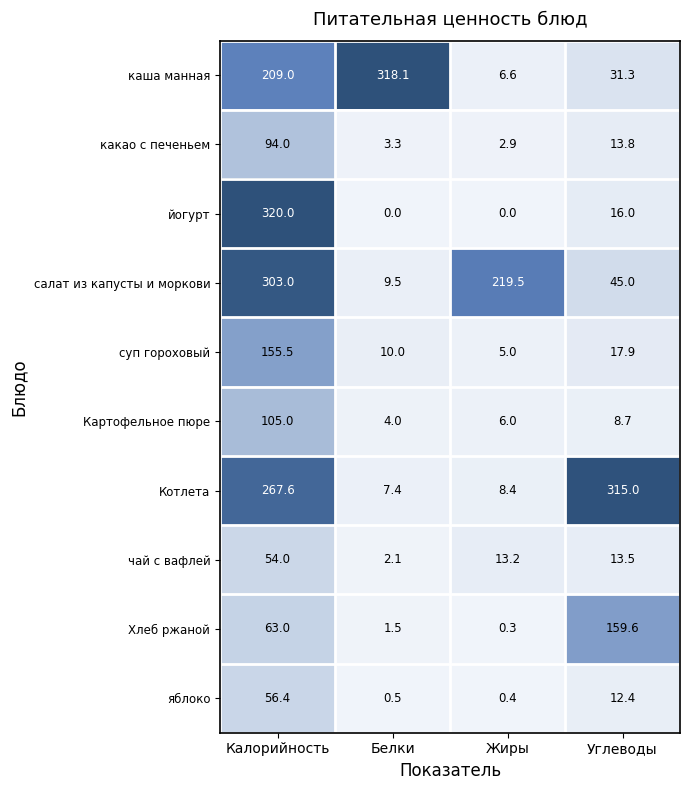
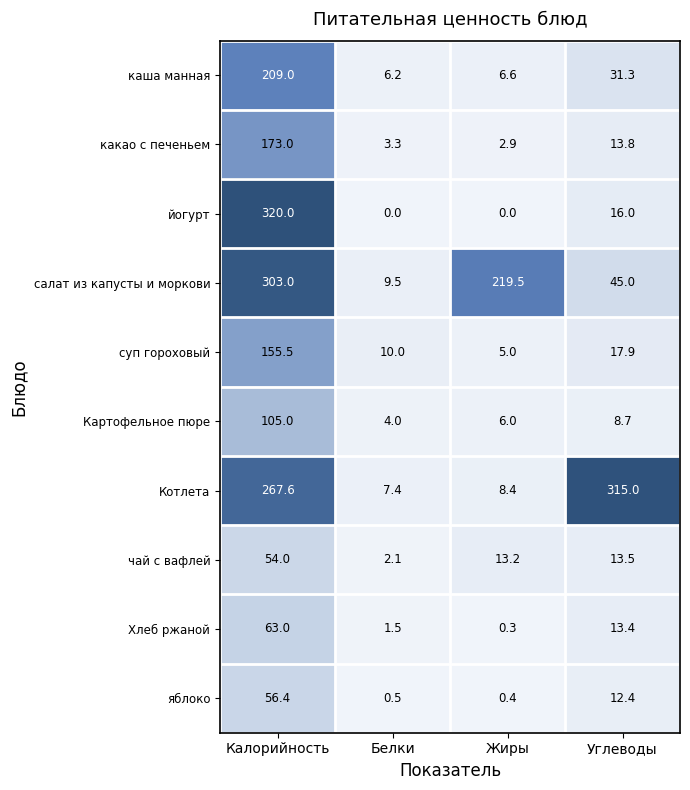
  {
    "каша манная": {
      "Калорийность": 209.0,
-     "Белки": 318.1,
+     "Белки": 6.2,
      "Жиры": 6.6,
      "Углеводы": 31.3
    },
    "какао с печеньем": {
-     "Калорийность": 94.0,
+     "Калорийность": 173.0,
      "Белки": 3.3,
      "Жиры": 2.9,
      "Углеводы": 13.8
    },
    "йогурт": {
      "Калорийность": 320.0,
      "Белки": 0.0,
      "Жиры": 0.0,
      "Углеводы": 16.0
    },
    "салат из капусты и моркови": {
      "Калорийность": 303.0,
      "Белки": 9.5,
      "Жиры": 219.5,
      "Углеводы": 45.0
    },
    "суп гороховый": {
      "Калорийность": 155.5,
      "Белки": 10.0,
      "Жиры": 5.0,
      "Углеводы": 17.9
    },
    "Картофельное пюре": {
      "Калорийность": 105.0,
      "Белки": 4.0,
      "Жиры": 6.0,
      "Углеводы": 8.7
    },
    "Котлета": {
      "Калорийность": 267.6,
      "Белки": 7.4,
      "Жиры": 8.4,
      "Углеводы": 315.0
    },
    "чай с вафлей": {
      "Калорийность": 54.0,
      "Белки": 2.1,
      "Жиры": 13.2,
      "Углеводы": 13.5
    },
    "Хлеб ржаной": {
      "Калорийность": 63.0,
      "Белки": 1.5,
      "Жиры": 0.3,
-     "Углеводы": 159.6
+     "Углеводы": 13.4
    },
    "яблоко": {
      "Калорийность": 56.4,
      "Белки": 0.5,
      "Жиры": 0.4,
      "Углеводы": 12.4
    }
  }
